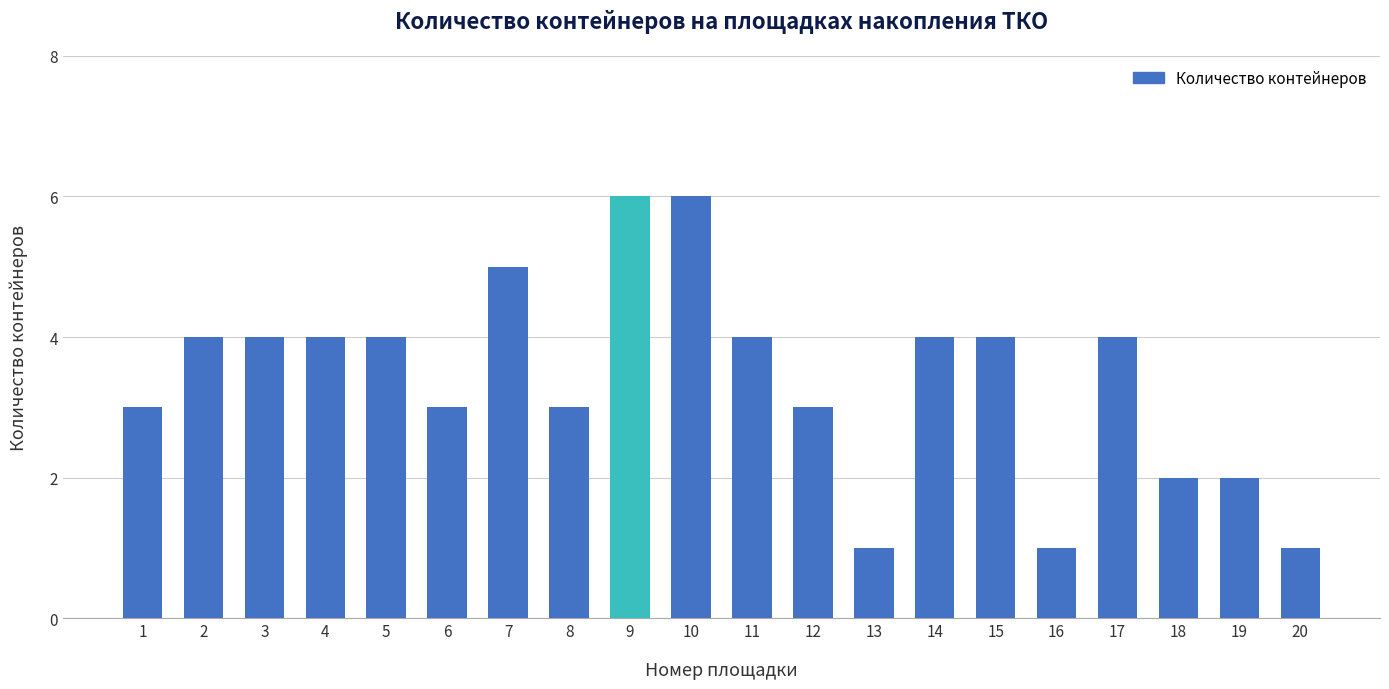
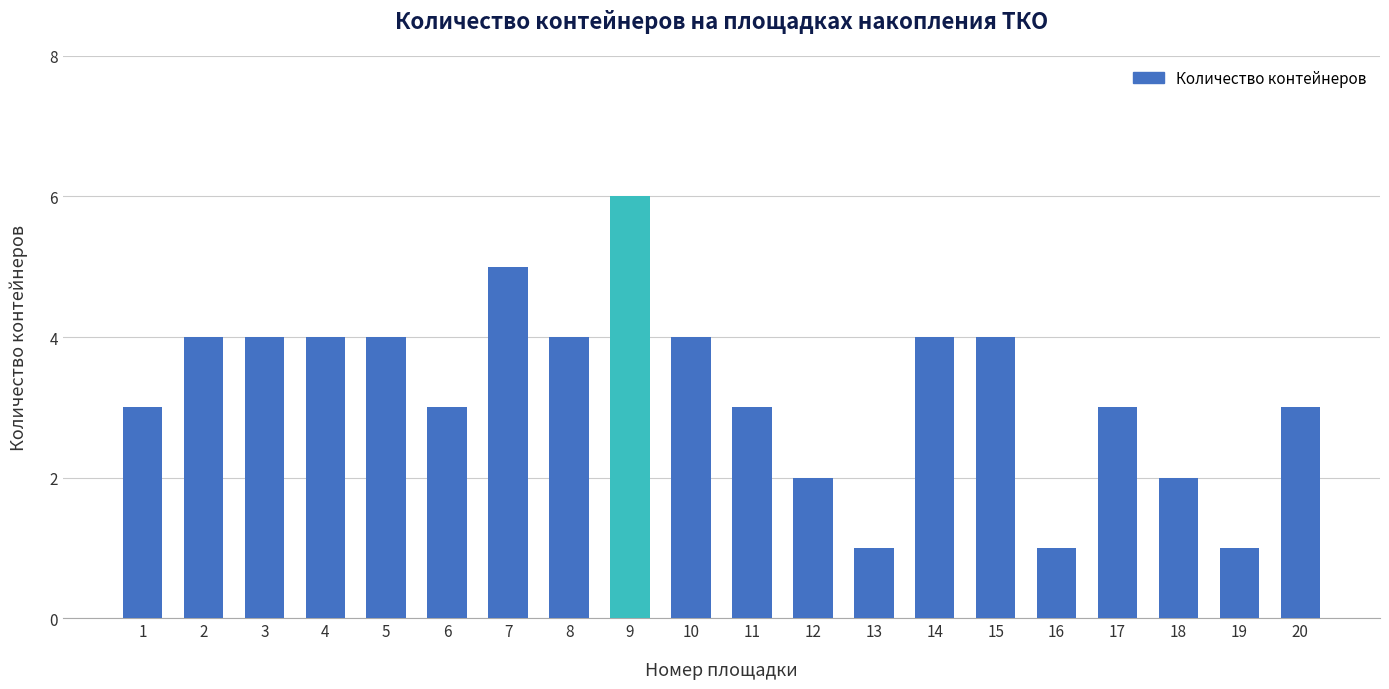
  {
    "1": 3,
    "2": 4,
    "3": 4,
    "4": 4,
    "5": 4,
    "6": 3,
    "7": 5,
-   "8": 3,
+   "8": 4,
    "9": 6,
-   "10": 6,
-   "11": 4,
-   "12": 3,
+   "10": 4,
+   "11": 3,
+   "12": 2,
    "13": 1,
    "14": 4,
    "15": 4,
    "16": 1,
-   "17": 4,
+   "17": 3,
    "18": 2,
-   "19": 2,
-   "20": 1
+   "19": 1,
+   "20": 3
  }
